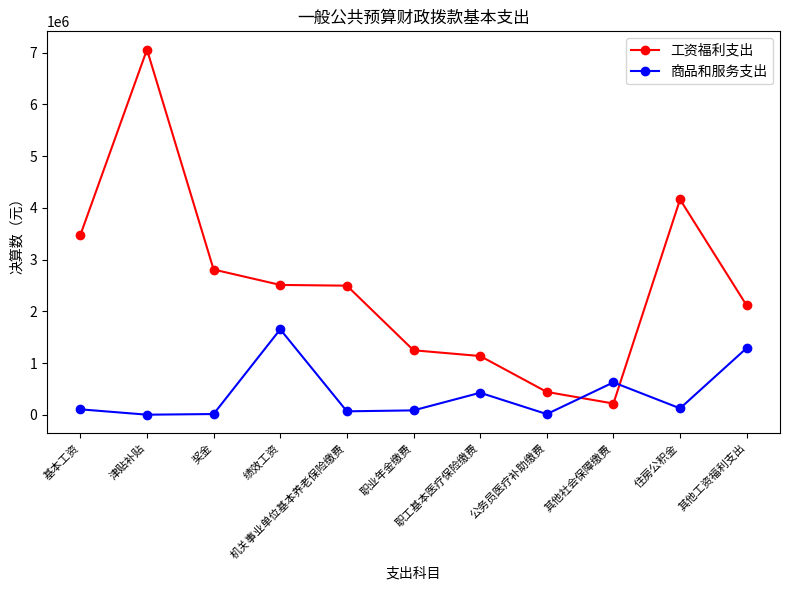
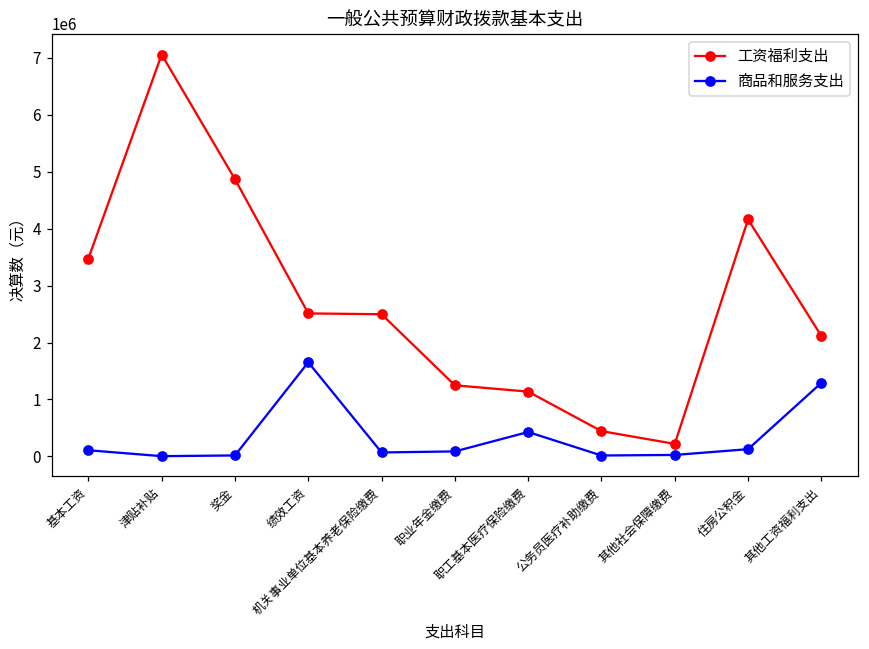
  {
    "工资福利支出": {
      "基本工资": 3500000,
      "津贴补贴": 7100000,
-     "奖金": 2800000,
+     "奖金": 4900000,
      "绩效工资": 2500000,
      "机关事业单位基本养老保险缴费": 2500000,
      "职业年金缴费": 1200000,
      "职工基本医疗保险缴费": 1100000,
      "公务员医疗补助缴费": 400000,
      "其他社会保障缴费": 200000,
      "住房公积金": 4200000,
      "其他工资福利支出": 2100000
    },
    "商品和服务支出": {
      "基本工资": 100000,
      "津贴补贴": 0,
      "奖金": 0,
      "绩效工资": 1700000,
      "机关事业单位基本养老保险缴费": 100000,
      "职业年金缴费": 100000,
      "职工基本医疗保险缴费": 400000,
      "公务员医疗补助缴费": 0,
-     "其他社会保障缴费": 600000,
+     "其他社会保障缴费": 0,
      "住房公积金": 100000,
      "其他工资福利支出": 1300000
    }
  }
